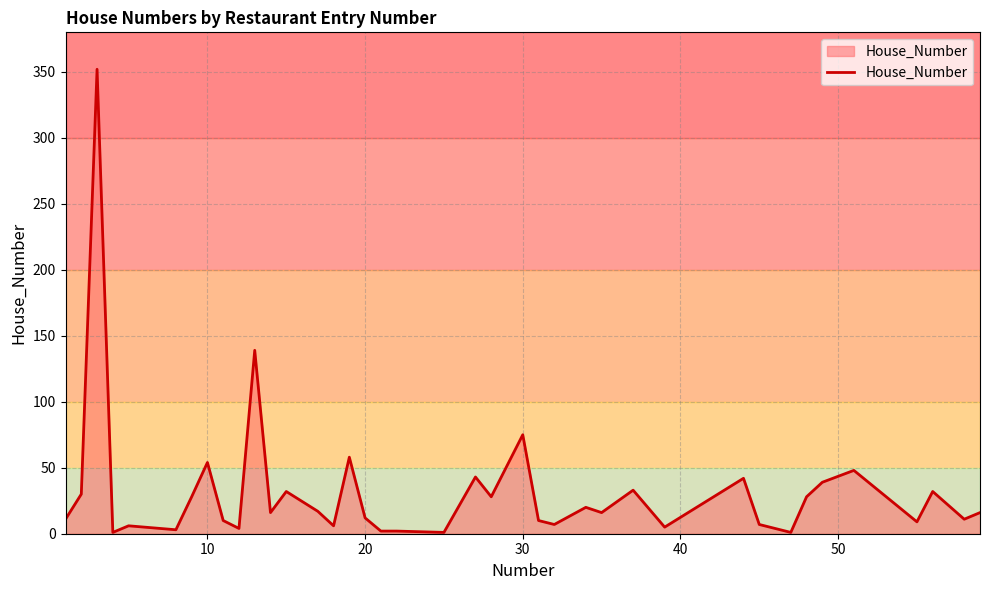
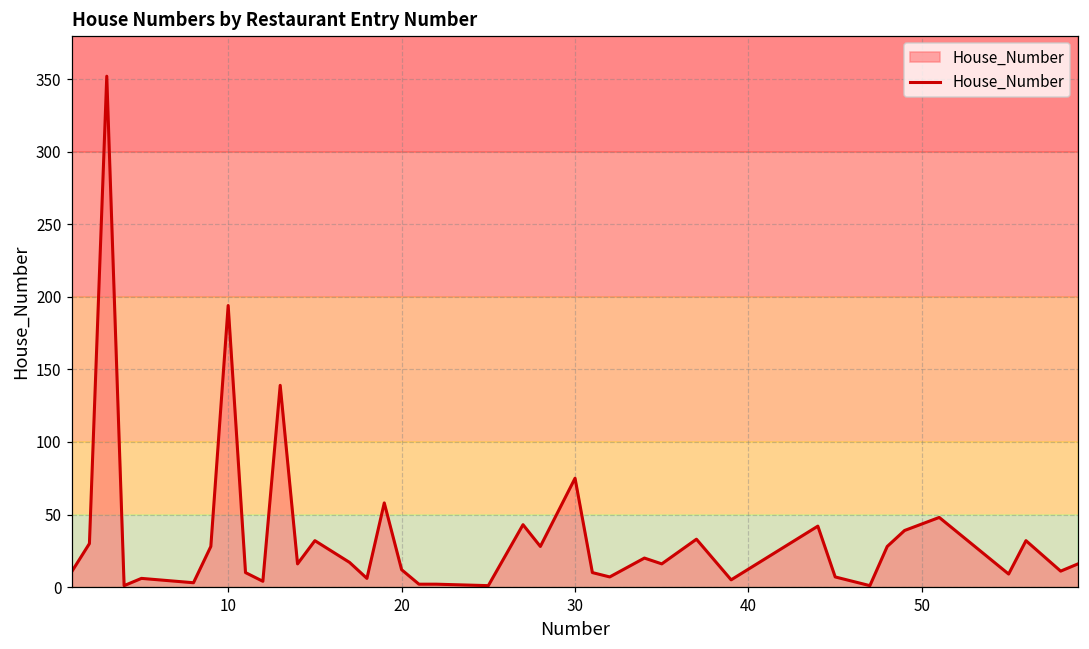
  {
-   "10": 54,
+   "10": 194,
    "20": 12,
    "30": 75
  }
